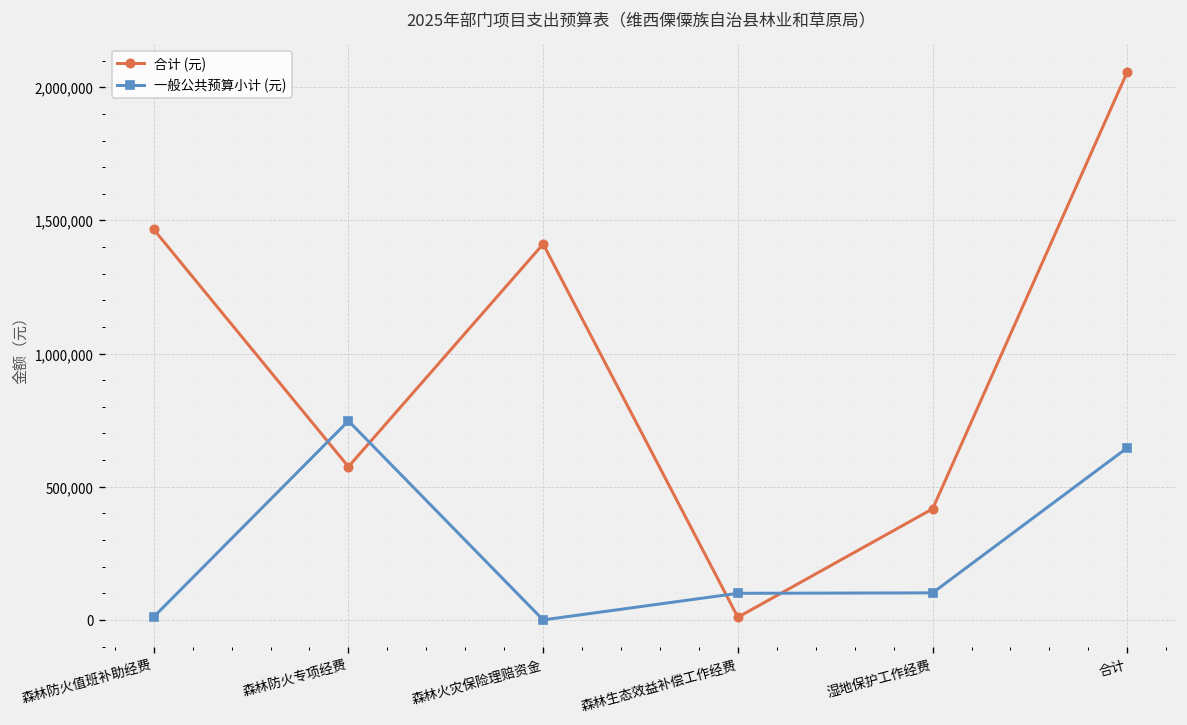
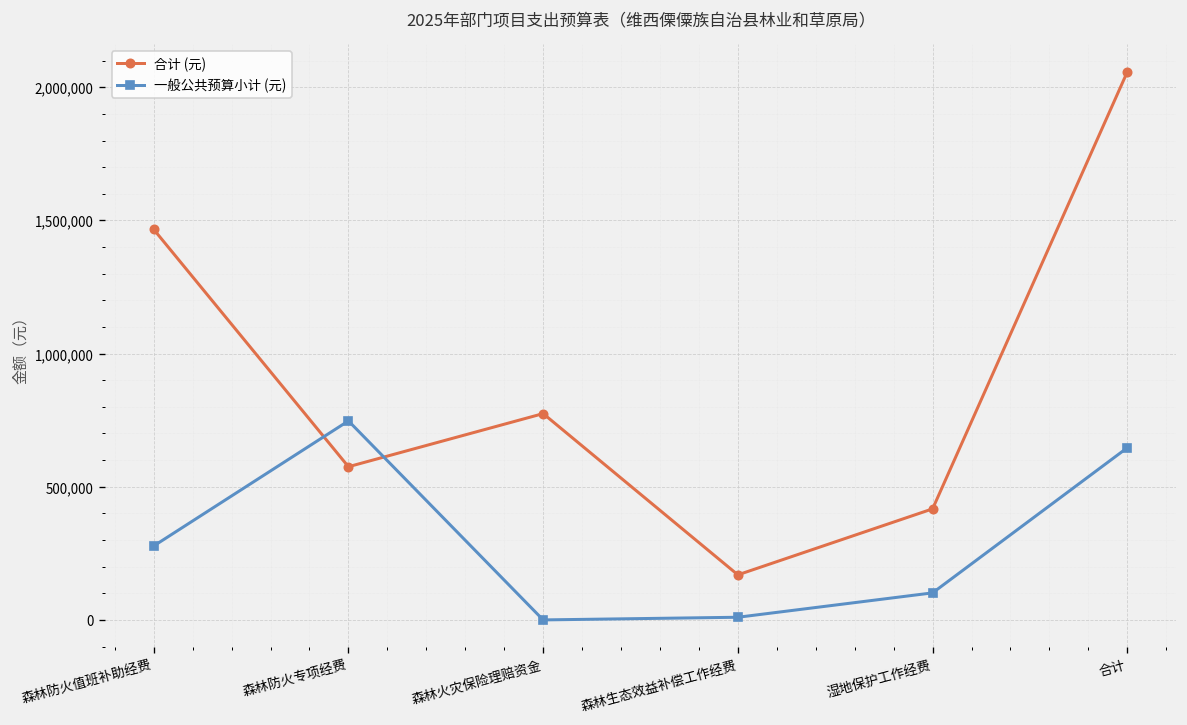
  {
    "合计 (元)": {
      "森林防火值班补助经费": "1,470,000",
      "森林防火专项经费": "580,000",
-     "森林火灾保险理赔资金": "1,410,000",
-     "森林生态效益补偿工作经费": "10,000",
+     "森林火灾保险理赔资金": "770,000",
+     "森林生态效益补偿工作经费": "170,000",
      "湿地保护工作经费": "420,000",
      "合计": "2,060,000"
    },
    "一般公共预算小计 (元)": {
-     "森林防火值班补助经费": "10,000",
+     "森林防火值班补助经费": "280,000",
      "森林防火专项经费": "750,000",
      "森林火灾保险理赔资金": "0",
-     "森林生态效益补偿工作经费": "100,000",
+     "森林生态效益补偿工作经费": "10,000",
      "湿地保护工作经费": "100,000",
      "合计": "650,000"
    }
  }
